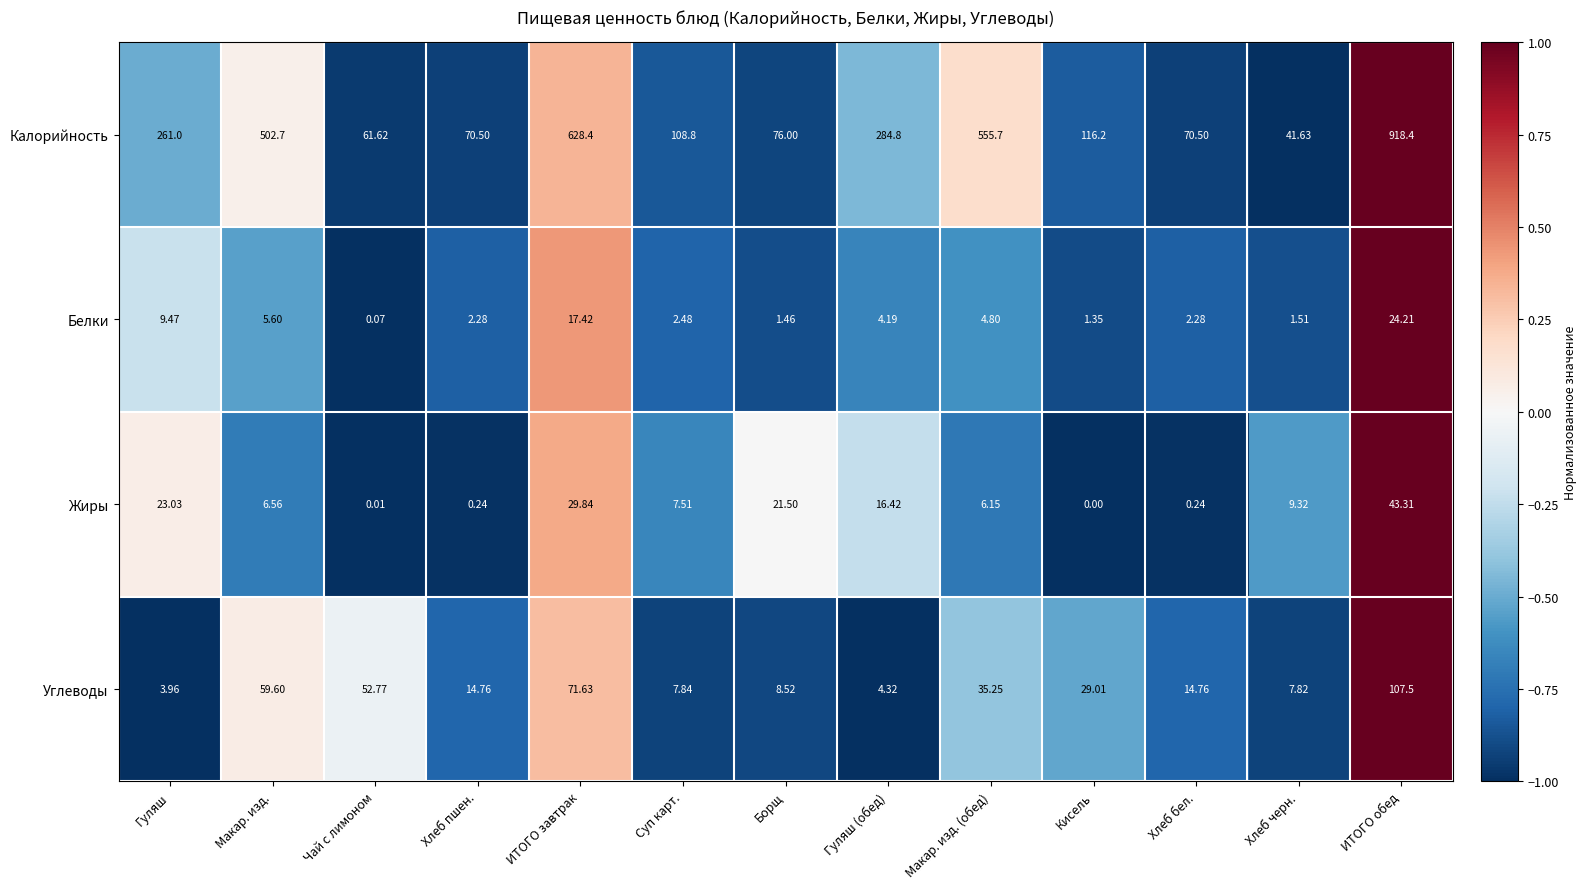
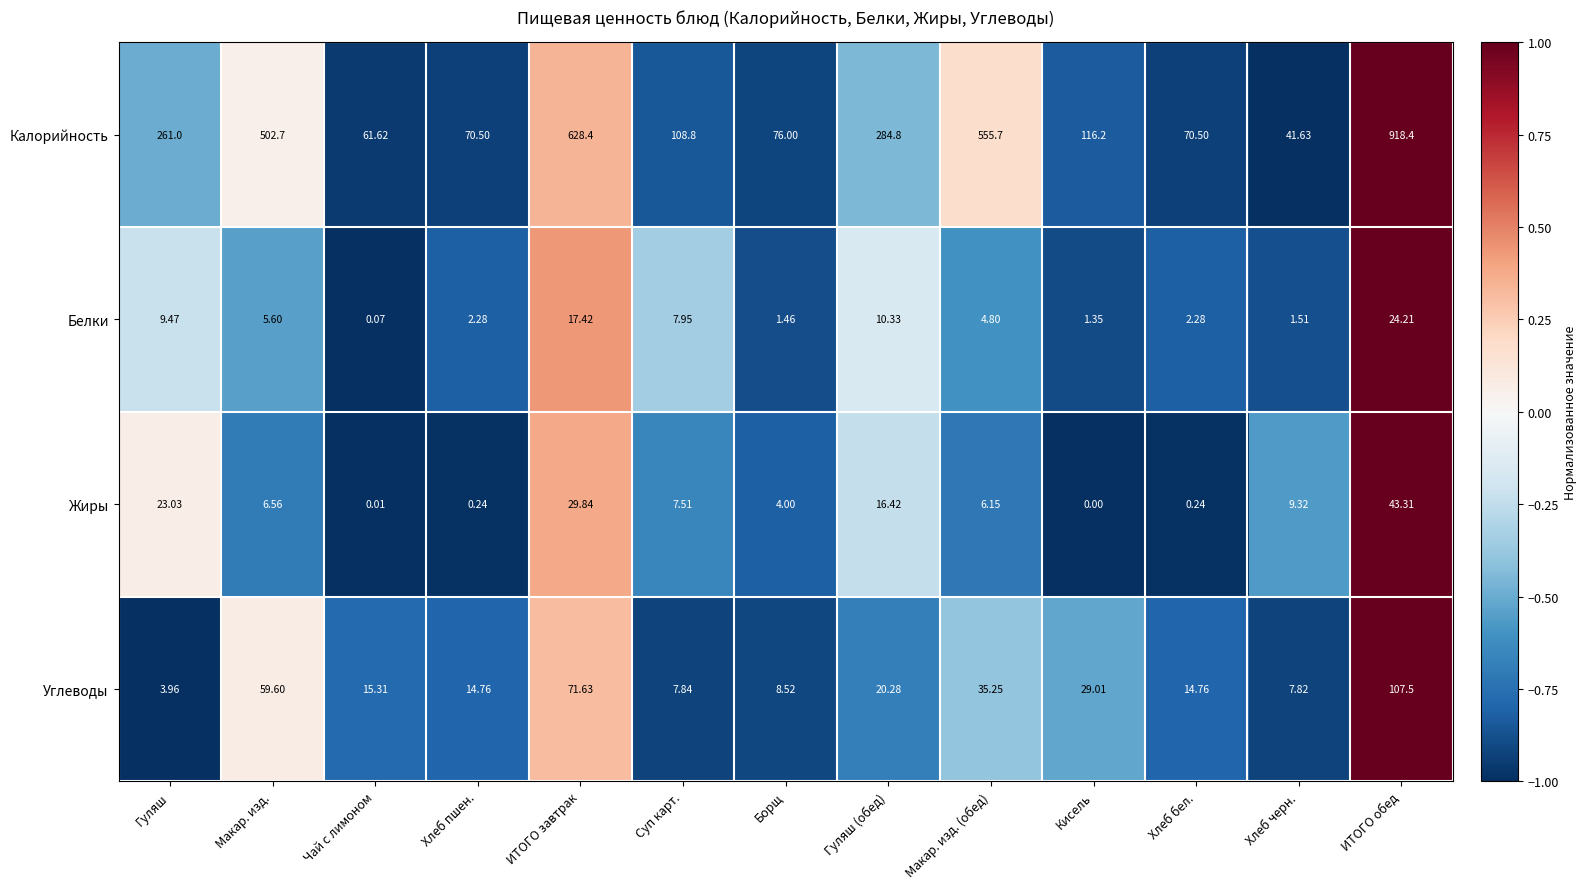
  {
    "Калорийность": {
      "Гуляш": 261.0,
      "Макар. изд.": 502.7,
      "Чай с лимоном": 61.62,
      "Хлеб пшен.": 70.50,
      "ИТОГО завтрак": 628.4,
      "Суп карт.": 108.8,
      "Борщ": 76.00,
      "Гуляш (обед)": 284.8,
      "Макар. изд. (обед)": 555.7,
      "Кисель": 116.2,
      "Хлеб бел.": 70.50,
      "Хлеб черн.": 41.63,
      "ИТОГО обед": 918.4
    },
    "Белки": {
      "Гуляш": 9.47,
      "Макар. изд.": 5.60,
      "Чай с лимоном": 0.07,
      "Хлеб пшен.": 2.28,
      "ИТОГО завтрак": 17.42,
-     "Суп карт.": 2.48,
+     "Суп карт.": 7.95,
      "Борщ": 1.46,
-     "Гуляш (обед)": 4.19,
+     "Гуляш (обед)": 10.33,
      "Макар. изд. (обед)": 4.80,
      "Кисель": 1.35,
      "Хлеб бел.": 2.28,
      "Хлеб черн.": 1.51,
      "ИТОГО обед": 24.21
    },
    "Жиры": {
      "Гуляш": 23.03,
      "Макар. изд.": 6.56,
      "Чай с лимоном": 0.01,
      "Хлеб пшен.": 0.24,
      "ИТОГО завтрак": 29.84,
      "Суп карт.": 7.51,
-     "Борщ": 21.50,
+     "Борщ": 4.00,
      "Гуляш (обед)": 16.42,
      "Макар. изд. (обед)": 6.15,
      "Кисель": 0.00,
      "Хлеб бел.": 0.24,
      "Хлеб черн.": 9.32,
      "ИТОГО обед": 43.31
    },
    "Углеводы": {
      "Гуляш": 3.96,
      "Макар. изд.": 59.60,
-     "Чай с лимоном": 52.77,
+     "Чай с лимоном": 15.31,
      "Хлеб пшен.": 14.76,
      "ИТОГО завтрак": 71.63,
      "Суп карт.": 7.84,
      "Борщ": 8.52,
-     "Гуляш (обед)": 4.32,
+     "Гуляш (обед)": 20.28,
      "Макар. изд. (обед)": 35.25,
      "Кисель": 29.01,
      "Хлеб бел.": 14.76,
      "Хлеб черн.": 7.82,
      "ИТОГО обед": 107.5
    }
  }
